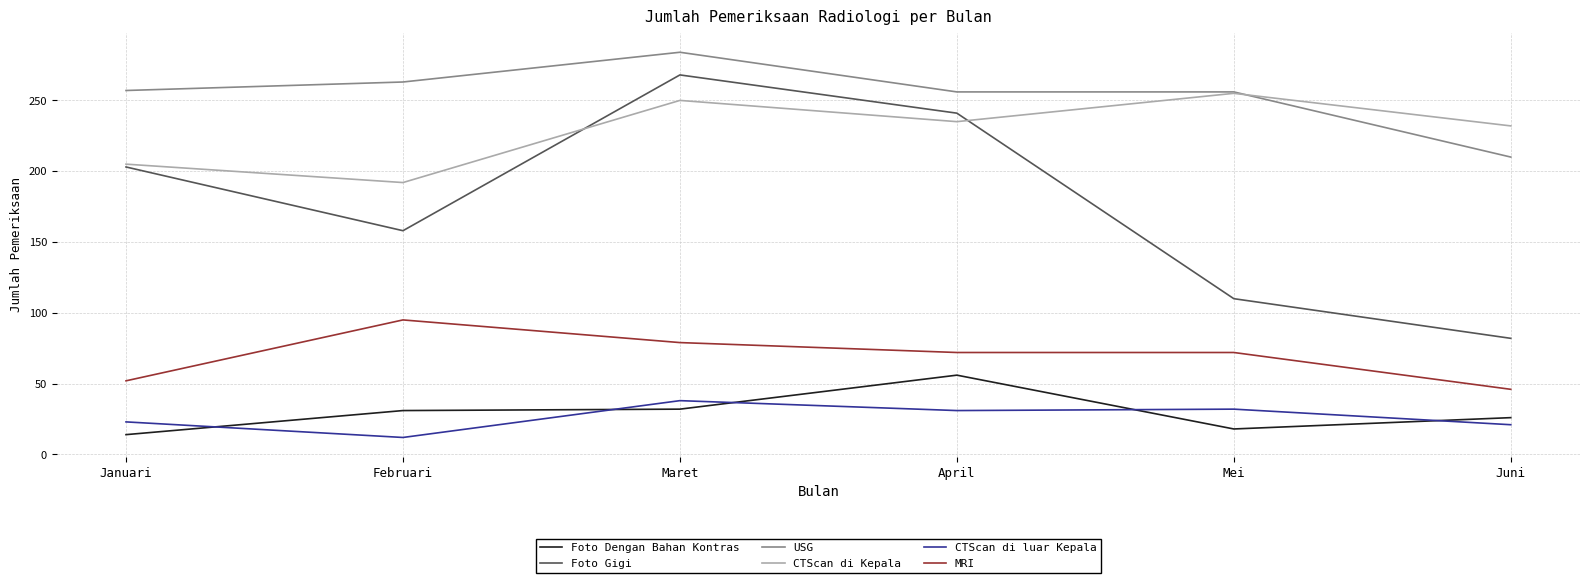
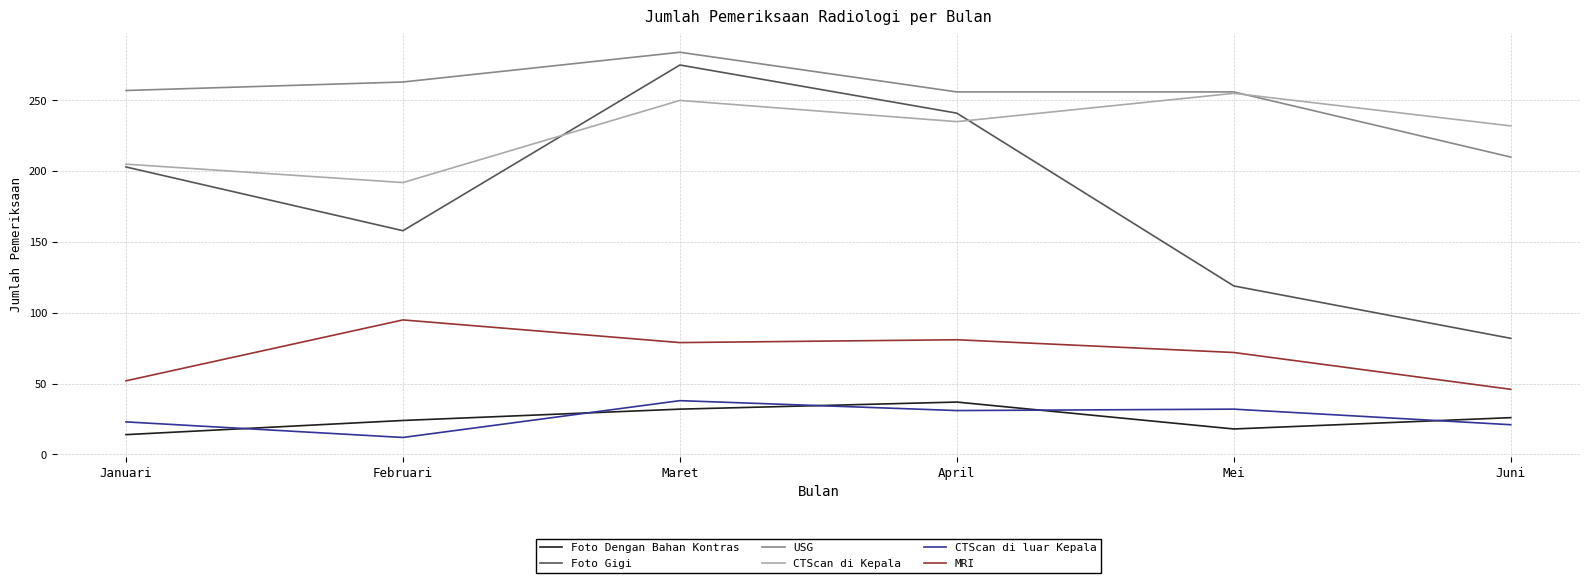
  {
    "Foto Dengan Bahan Kontras": {
      "Januari": 14,
-     "Februari": 31,
+     "Februari": 24,
      "Maret": 32,
-     "April": 56,
+     "April": 37,
      "Mei": 18,
      "Juni": 26
    },
    "Foto Gigi": {
      "Januari": 203,
      "Februari": 158,
-     "Maret": 268,
+     "Maret": 275,
      "April": 241,
-     "Mei": 110,
+     "Mei": 119,
      "Juni": 82
    },
    "CTScan di luar Kepala": {
      "Januari": 23,
      "Februari": 12,
      "Maret": 38,
      "April": 31,
      "Mei": 32,
      "Juni": 21
    },
    "MRI": {
      "Januari": 52,
      "Februari": 95,
      "Maret": 79,
-     "April": 72,
+     "April": 81,
      "Mei": 72,
      "Juni": 46
    }
  }
